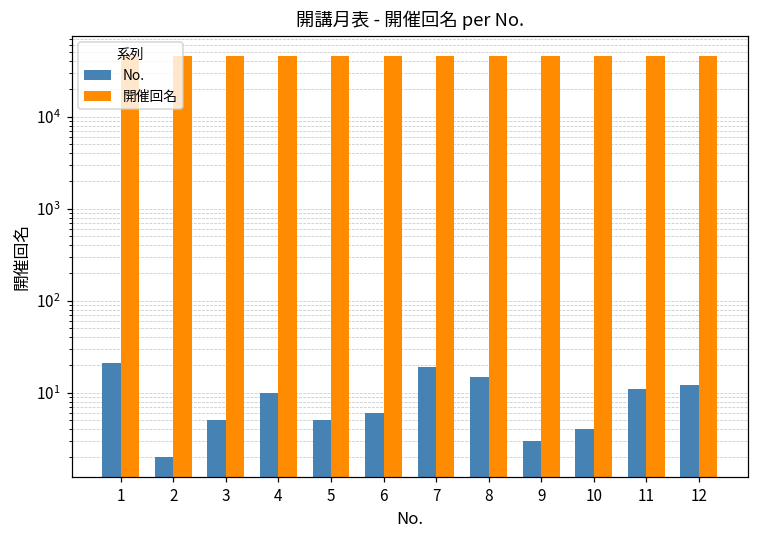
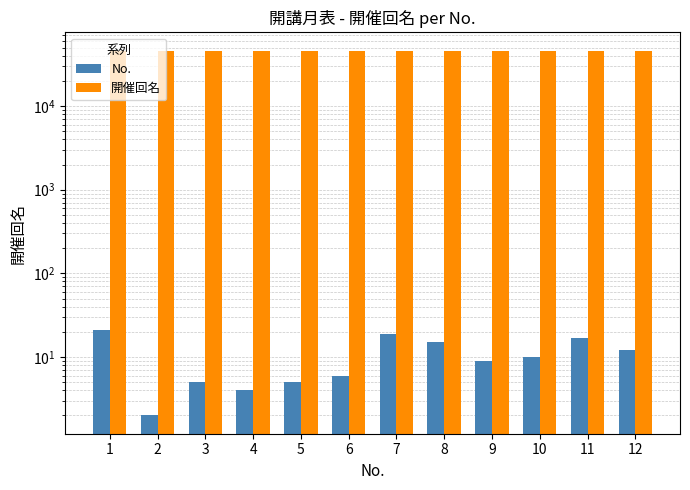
  {
    "No.": {
      "1": 21,
      "2": 2,
      "3": 5,
-     "4": 10,
+     "4": 4,
      "5": 5,
      "6": 6,
      "7": 19,
      "8": 15,
-     "9": 3,
-     "10": 4,
-     "11": 11,
+     "9": 9,
+     "10": 10,
+     "11": 17,
      "12": 12
    },
    "開催回名": {
      "3": 50000,
      "4": 50000,
      "5": 50000,
      "6": 50000,
      "7": 50000,
      "8": 50000,
      "9": 50000,
      "10": 50000,
      "11": 50000,
      "12": 50000
    }
  }
